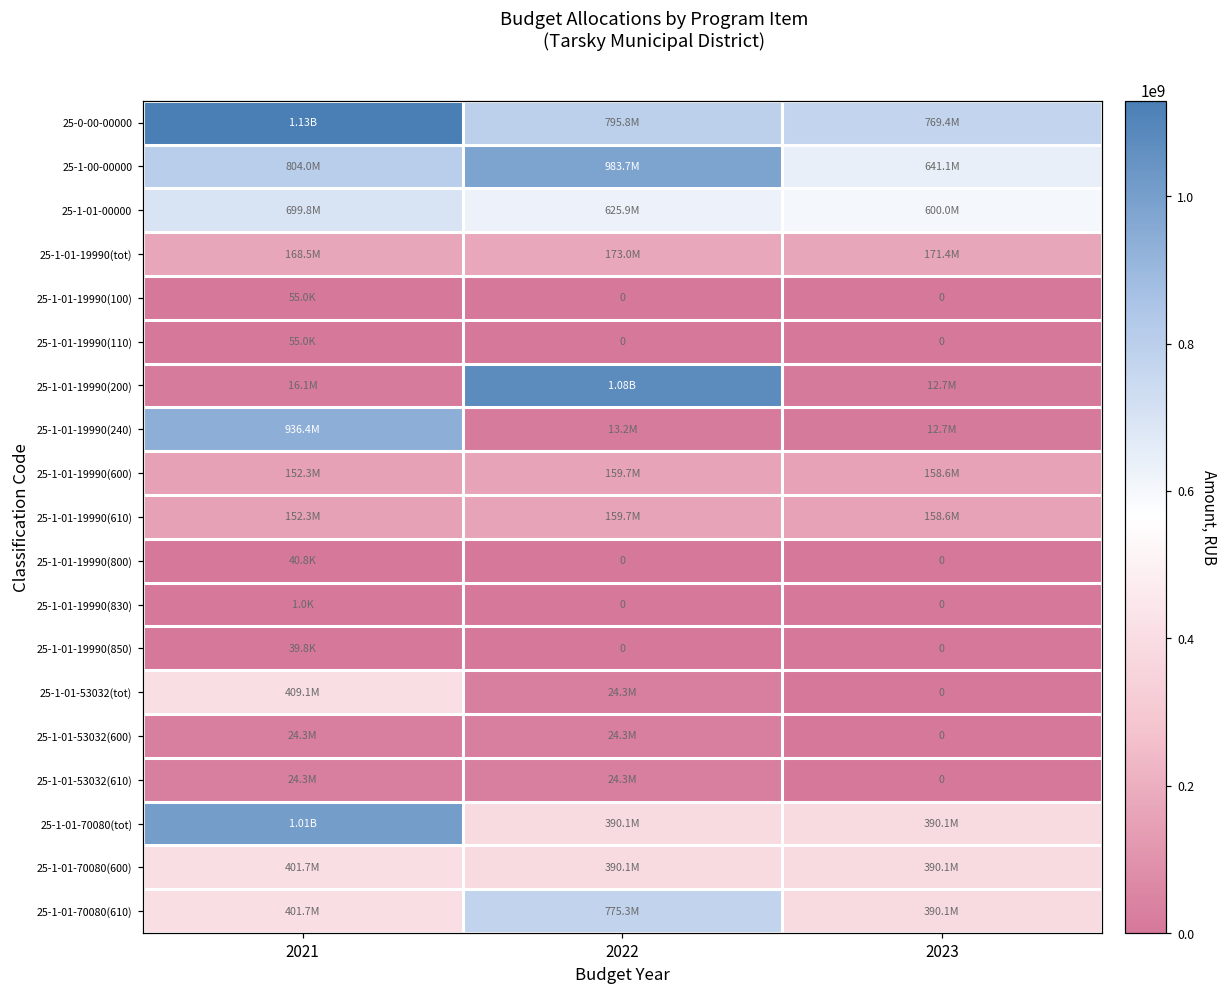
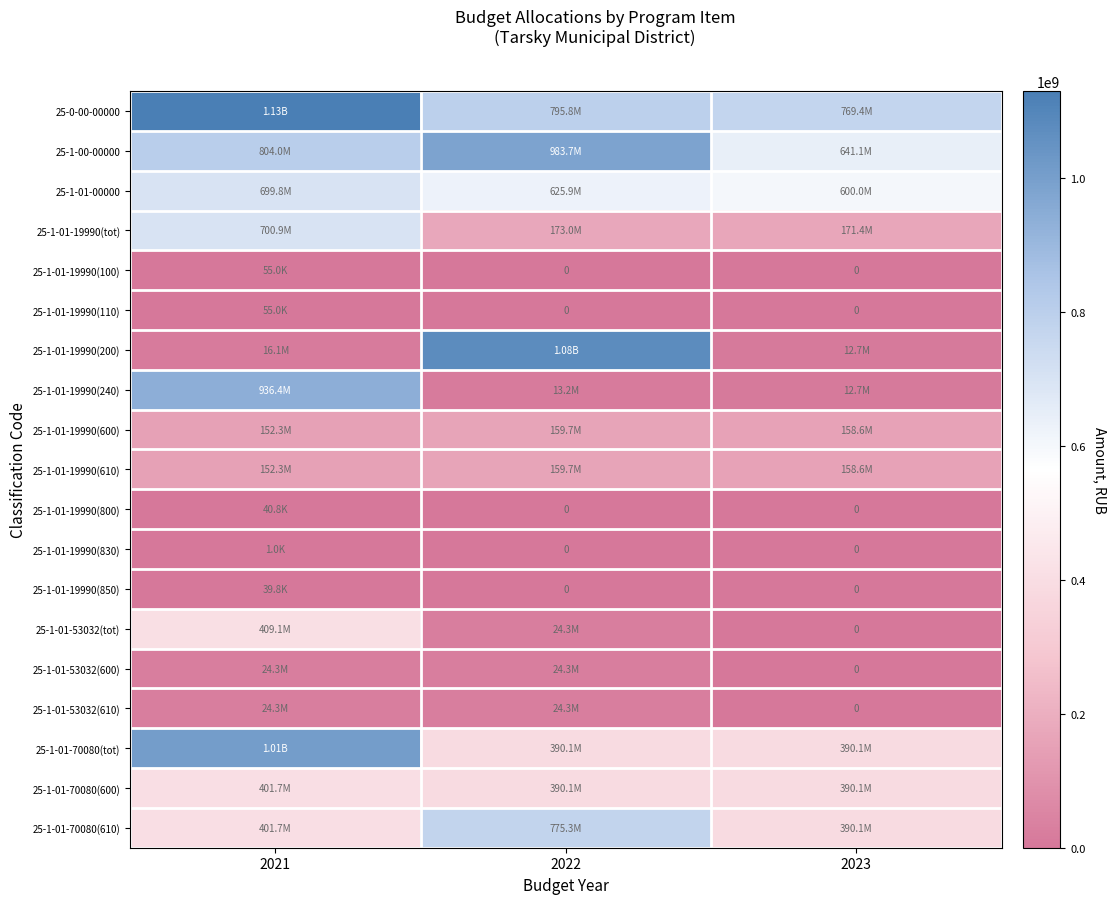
  {
    "25-0-00-00000": {
      "2021": "1.13B",
      "2022": "795.8M",
      "2023": "769.4M"
    },
    "25-1-00-00000": {
      "2021": "804.0M",
      "2022": "983.7M",
      "2023": "641.1M"
    },
    "25-1-01-00000": {
      "2021": "699.8M",
      "2022": "625.9M",
      "2023": "600.0M"
    },
    "25-1-01-19990(tot)": {
-     "2021": "168.5M",
+     "2021": "700.9M",
      "2022": "173.0M",
      "2023": "171.4M"
    },
    "25-1-01-19990(100)": {
      "2021": "55.0K",
      "2022": "0",
      "2023": "0"
    },
    "25-1-01-19990(110)": {
      "2021": "55.0K",
      "2022": "0",
      "2023": "0"
    },
    "25-1-01-19990(200)": {
      "2021": "16.1M",
      "2022": "1.08B",
      "2023": "12.7M"
    },
    "25-1-01-19990(240)": {
      "2021": "936.4M",
      "2022": "13.2M",
      "2023": "12.7M"
    },
    "25-1-01-19990(600)": {
      "2021": "152.3M",
      "2022": "159.7M",
      "2023": "158.6M"
    },
    "25-1-01-19990(610)": {
      "2021": "152.3M",
      "2022": "159.7M",
      "2023": "158.6M"
    },
    "25-1-01-19990(800)": {
      "2021": "40.8K",
      "2022": "0",
      "2023": "0"
    },
    "25-1-01-19990(830)": {
      "2021": "1.0K",
      "2022": "0",
      "2023": "0"
    },
    "25-1-01-19990(850)": {
      "2021": "39.8K",
      "2022": "0",
      "2023": "0"
    },
    "25-1-01-53032(tot)": {
      "2021": "409.1M",
      "2022": "24.3M",
      "2023": "0"
    },
    "25-1-01-53032(600)": {
      "2021": "24.3M",
      "2022": "24.3M",
      "2023": "0"
    },
    "25-1-01-53032(610)": {
      "2021": "24.3M",
      "2022": "24.3M",
      "2023": "0"
    },
    "25-1-01-70080(tot)": {
      "2021": "1.01B",
      "2022": "390.1M",
      "2023": "390.1M"
    },
    "25-1-01-70080(600)": {
      "2021": "401.7M",
      "2022": "390.1M",
      "2023": "390.1M"
    },
    "25-1-01-70080(610)": {
      "2021": "401.7M",
      "2022": "775.3M",
      "2023": "390.1M"
    }
  }
